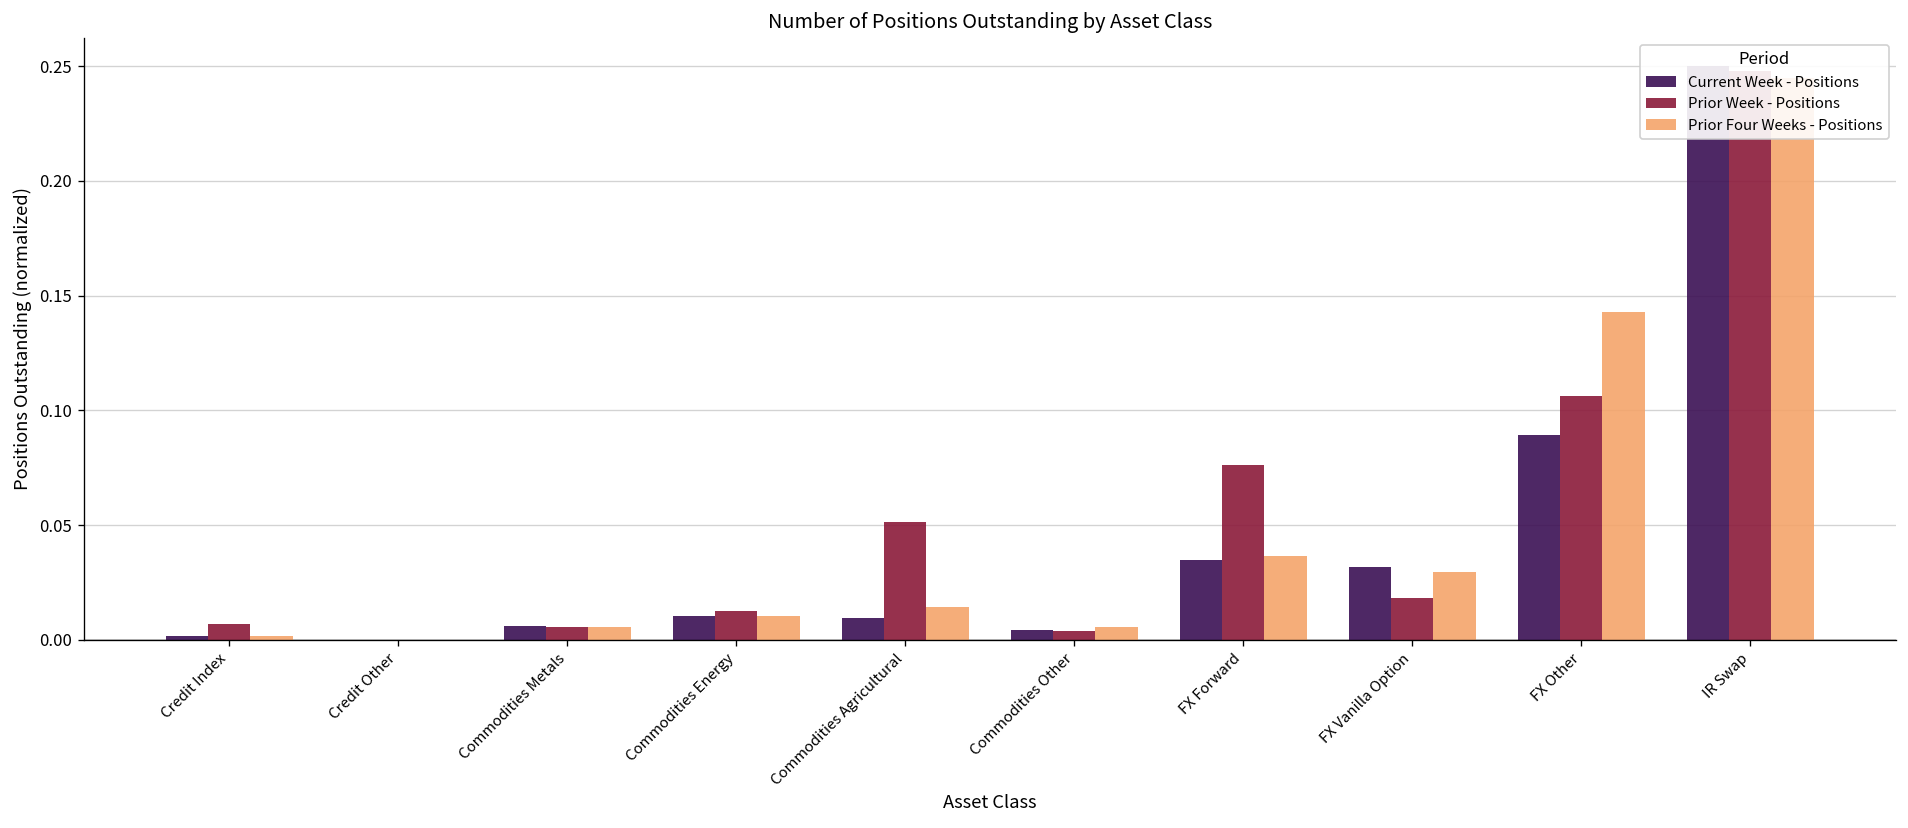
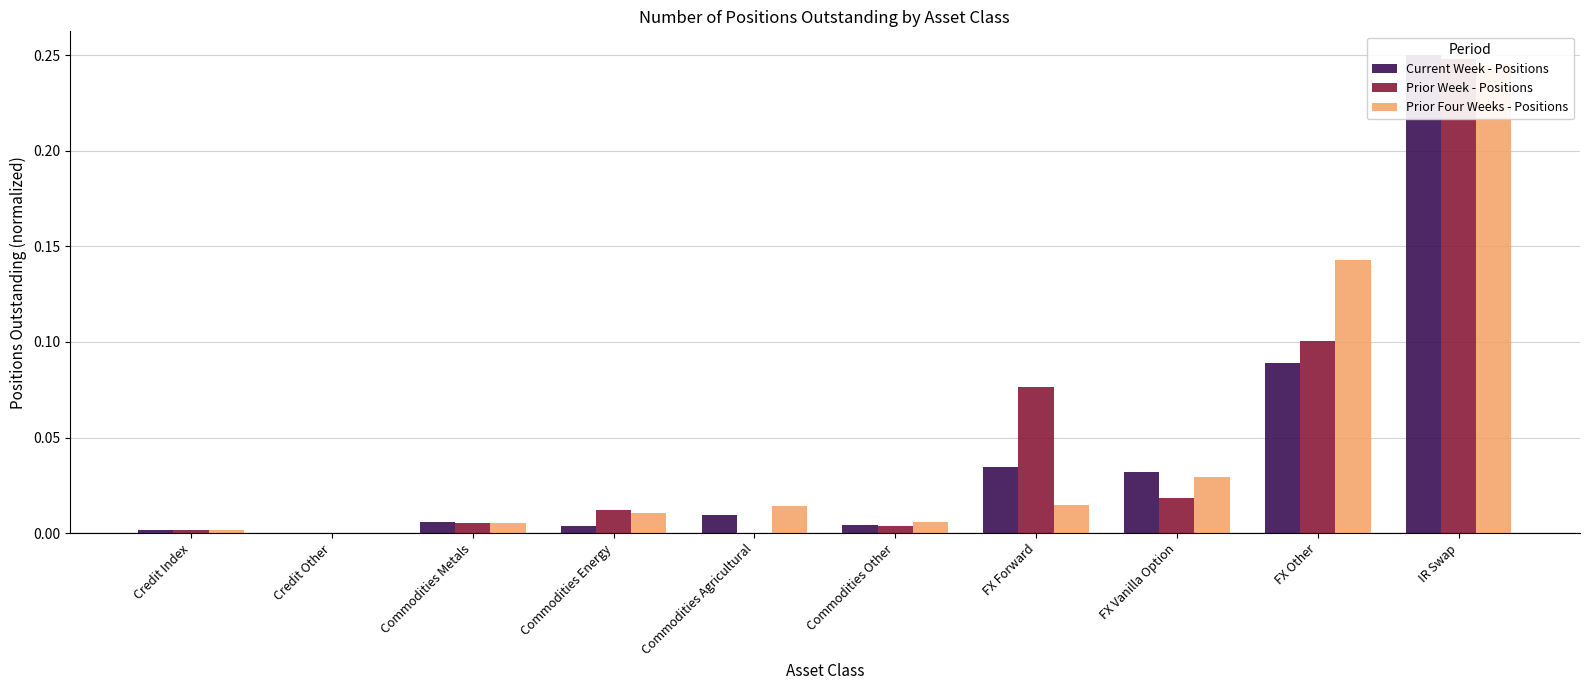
  {
    "Current Week - Positions": {
      "Credit Index": 0.002,
      "Credit Other": 0.000,
      "Commodities Metals": 0.006,
-     "Commodities Energy": 0.011,
+     "Commodities Energy": 0.004,
      "Commodities Agricultural": 0.010,
      "Commodities Other": 0.004,
      "FX Forward": 0.035,
      "FX Vanilla Option": 0.032,
      "FX Other": 0.089
    },
    "Prior Week - Positions": {
-     "Credit Index": 0.007,
+     "Credit Index": 0.002,
      "Credit Other": 0.000,
      "Commodities Metals": 0.006,
      "Commodities Energy": 0.012,
-     "Commodities Agricultural": 0.051,
+     "Commodities Agricultural": 0.000,
      "Commodities Other": 0.004,
      "FX Forward": 0.076,
      "FX Vanilla Option": 0.018,
-     "FX Other": 0.106
+     "FX Other": 0.100
    },
    "Prior Four Weeks - Positions": {
      "Credit Index": 0.002,
      "Credit Other": 0.000,
      "Commodities Metals": 0.005,
      "Commodities Energy": 0.010,
      "Commodities Agricultural": 0.014,
      "Commodities Other": 0.006,
-     "FX Forward": 0.037,
+     "FX Forward": 0.015,
      "FX Vanilla Option": 0.030,
      "FX Other": 0.143
    }
  }
